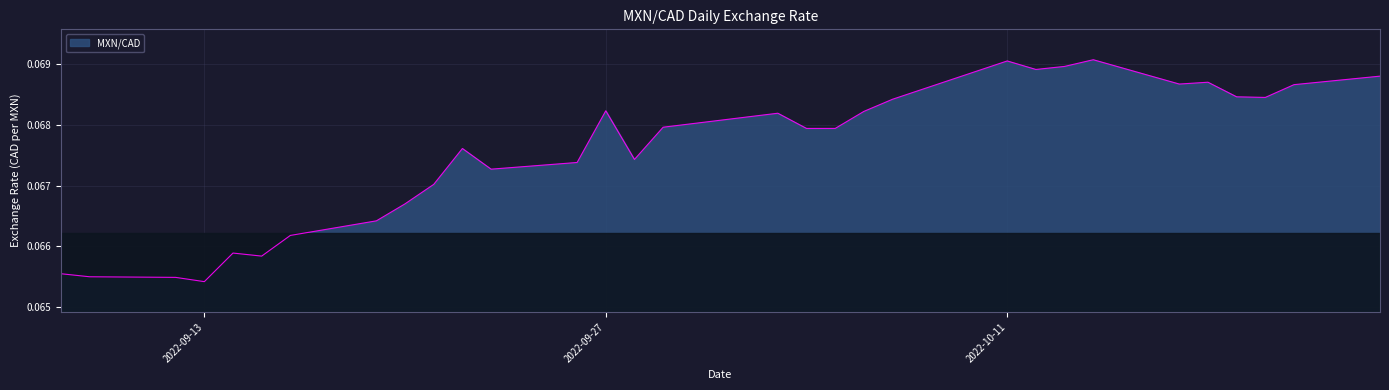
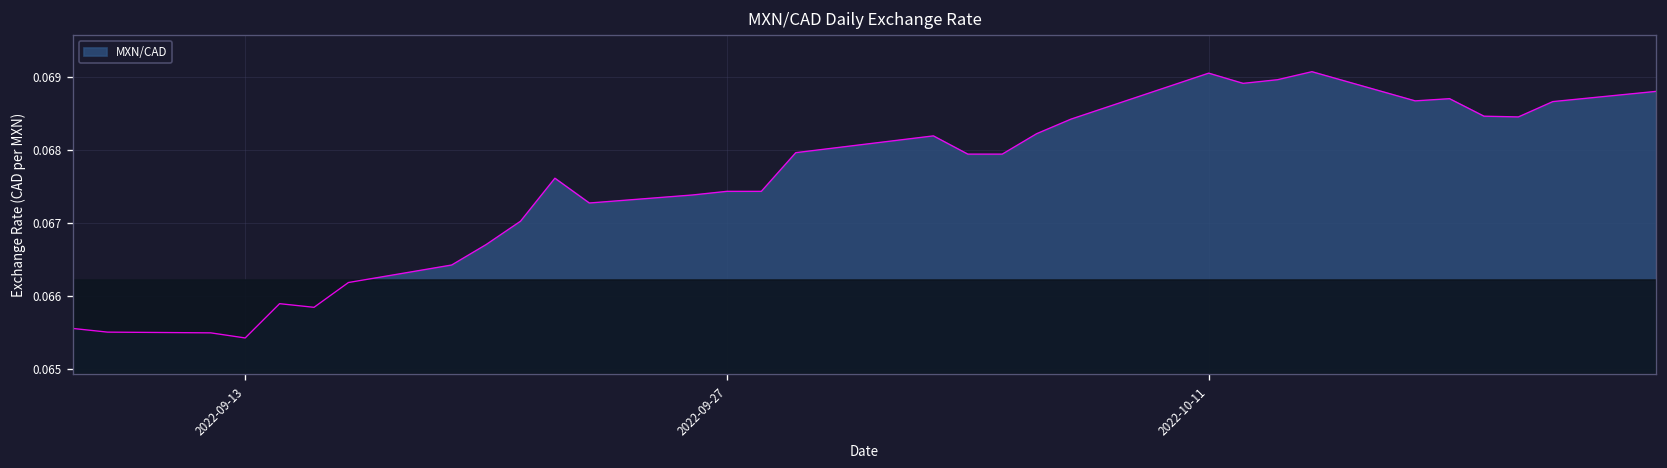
  {
    "MXN/CAD": {
      "2022-09-13": 0.0654,
-     "2022-09-27": 0.0682,
+     "2022-09-27": 0.0674,
      "2022-10-11": 0.0691
    }
  }
